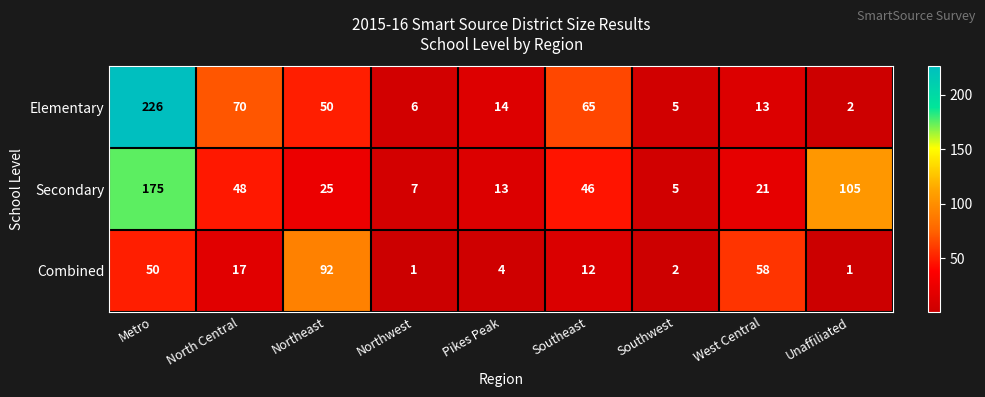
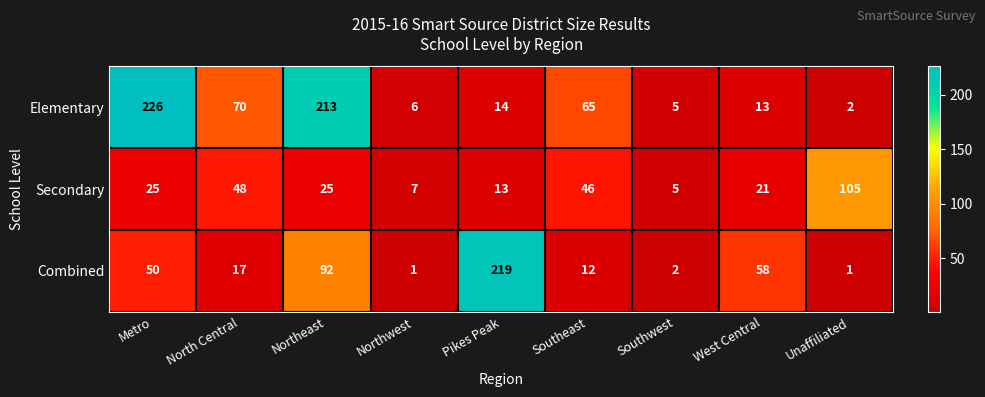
  {
    "Elementary": {
      "Metro": 226,
      "North Central": 70,
-     "Northeast": 50,
+     "Northeast": 213,
      "Northwest": 6,
      "Pikes Peak": 14,
      "Southeast": 65,
      "Southwest": 5,
      "West Central": 13,
      "Unaffiliated": 2
    },
    "Secondary": {
-     "Metro": 175,
+     "Metro": 25,
      "North Central": 48,
      "Northeast": 25,
      "Northwest": 7,
      "Pikes Peak": 13,
      "Southeast": 46,
      "Southwest": 5,
      "West Central": 21,
      "Unaffiliated": 105
    },
    "Combined": {
      "Metro": 50,
      "North Central": 17,
      "Northeast": 92,
      "Northwest": 1,
-     "Pikes Peak": 4,
+     "Pikes Peak": 219,
      "Southeast": 12,
      "Southwest": 2,
      "West Central": 58,
      "Unaffiliated": 1
    }
  }
